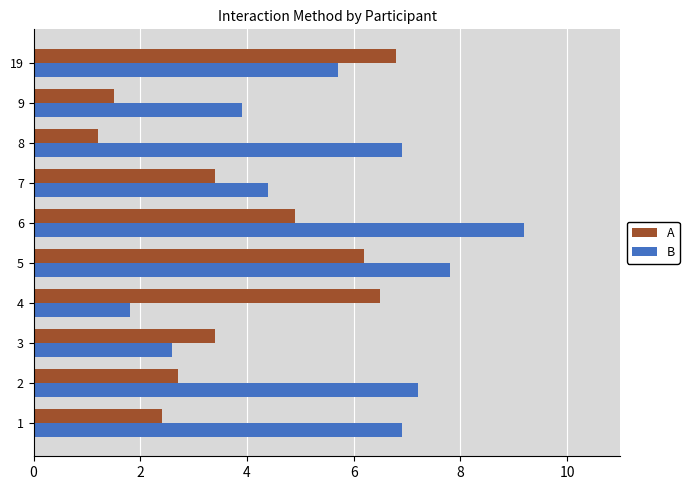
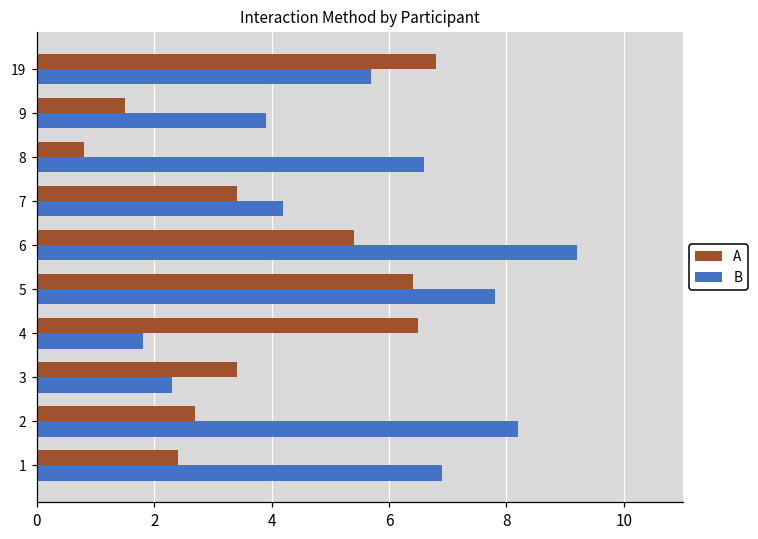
  {
    "A": {
      "19": 6.8,
      "9": 1.5,
-     "8": 1.2,
+     "8": 0.8,
      "7": 3.4,
-     "6": 4.9,
-     "5": 6.2,
+     "6": 5.4,
+     "5": 6.4,
      "4": 6.5,
      "3": 3.4,
      "2": 2.7,
      "1": 2.4
    },
    "B": {
      "19": 5.7,
      "9": 3.9,
-     "8": 6.9,
-     "7": 4.4,
+     "8": 6.6,
+     "7": 4.2,
      "6": 9.2,
      "5": 7.8,
      "4": 1.8,
-     "3": 2.6,
-     "2": 7.2,
+     "3": 2.3,
+     "2": 8.2,
      "1": 6.9
    }
  }
